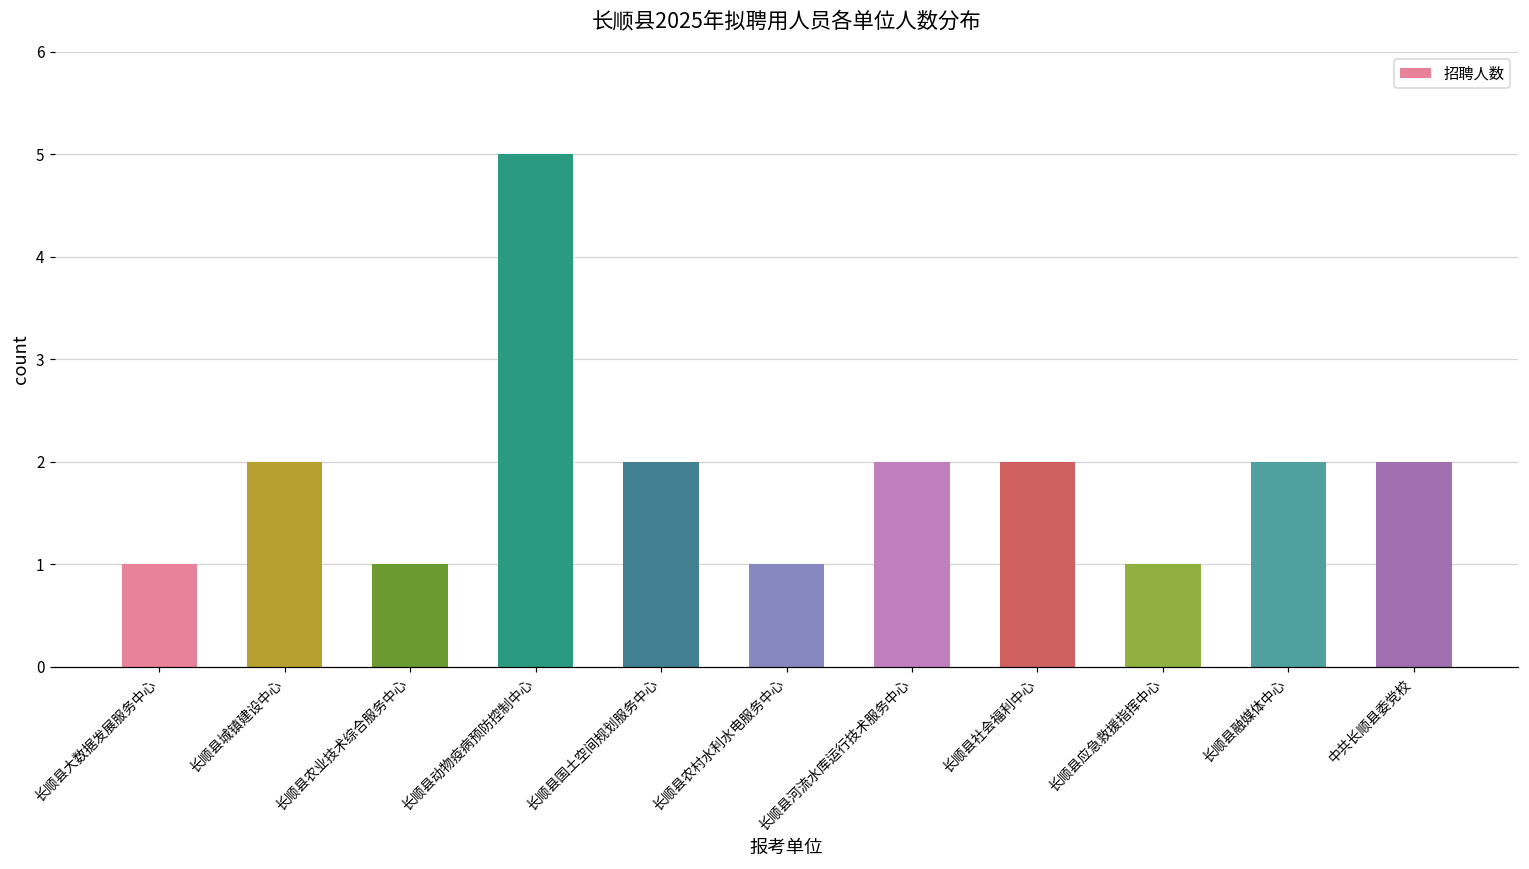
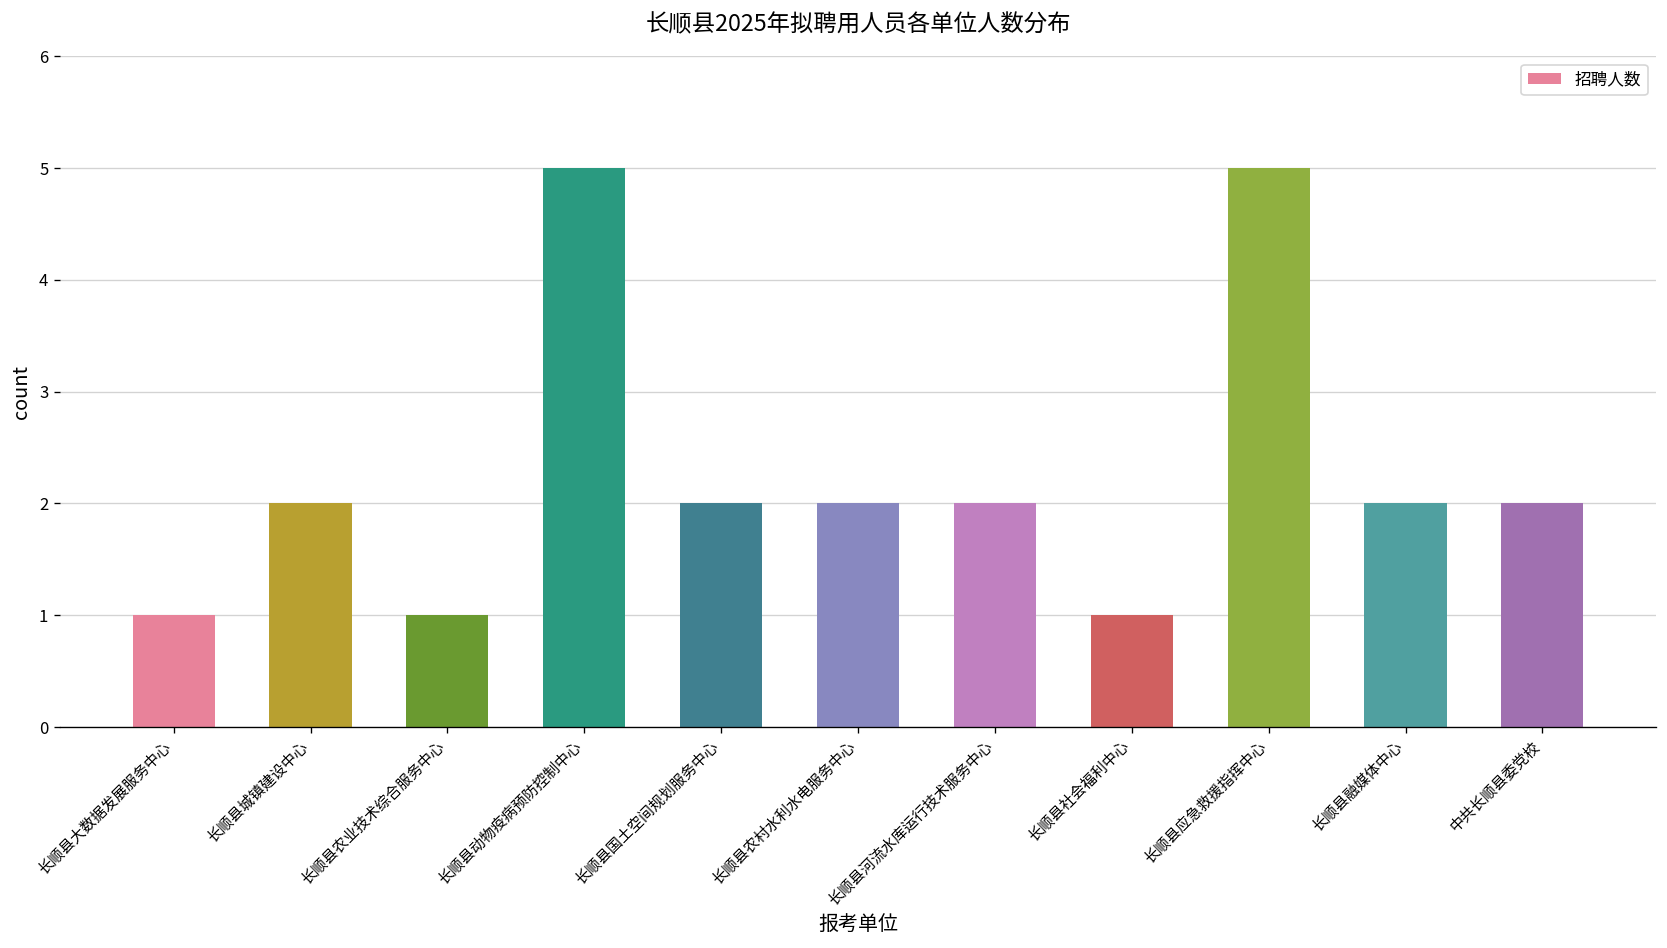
  {
    "长顺县大数据发展服务中心": 1,
    "长顺县城镇建设中心": 2,
    "长顺县农业技术综合服务中心": 1,
    "长顺县动物疫病预防控制中心": 5,
    "长顺县国土空间规划服务中心": 2,
-   "长顺县农村水利水电服务中心": 1,
+   "长顺县农村水利水电服务中心": 2,
    "长顺县河流水库运行技术服务中心": 2,
-   "长顺县社会福利中心": 2,
-   "长顺县应急救援指挥中心": 1,
+   "长顺县社会福利中心": 1,
+   "长顺县应急救援指挥中心": 5,
    "长顺县融媒体中心": 2,
    "中共长顺县委党校": 2
  }
